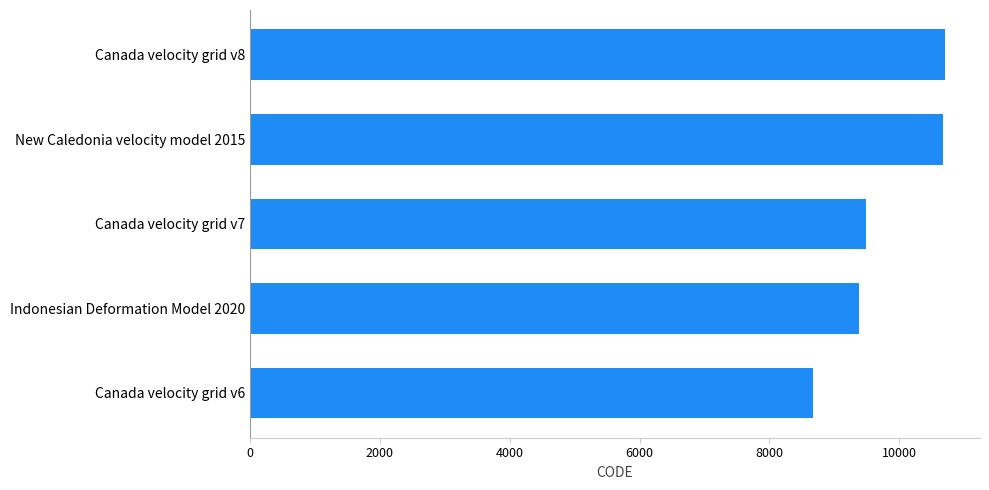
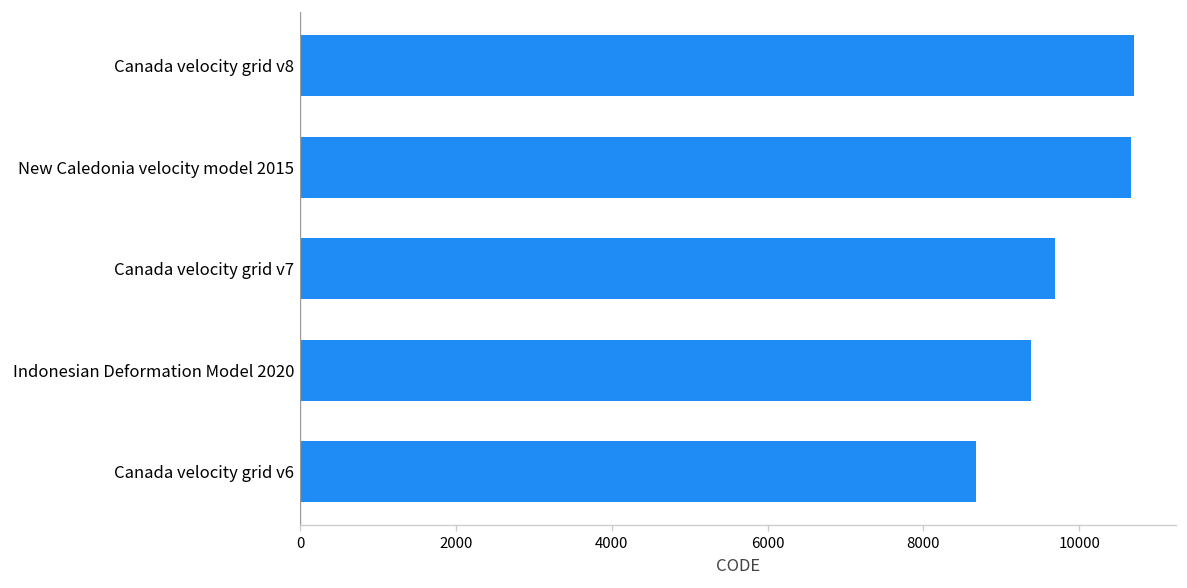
  {
    "Canada velocity grid v8": 10700,
    "New Caledonia velocity model 2015": 10700,
-   "Canada velocity grid v7": 9500,
+   "Canada velocity grid v7": 9700,
    "Indonesian Deformation Model 2020": 9400,
    "Canada velocity grid v6": 8700
  }
